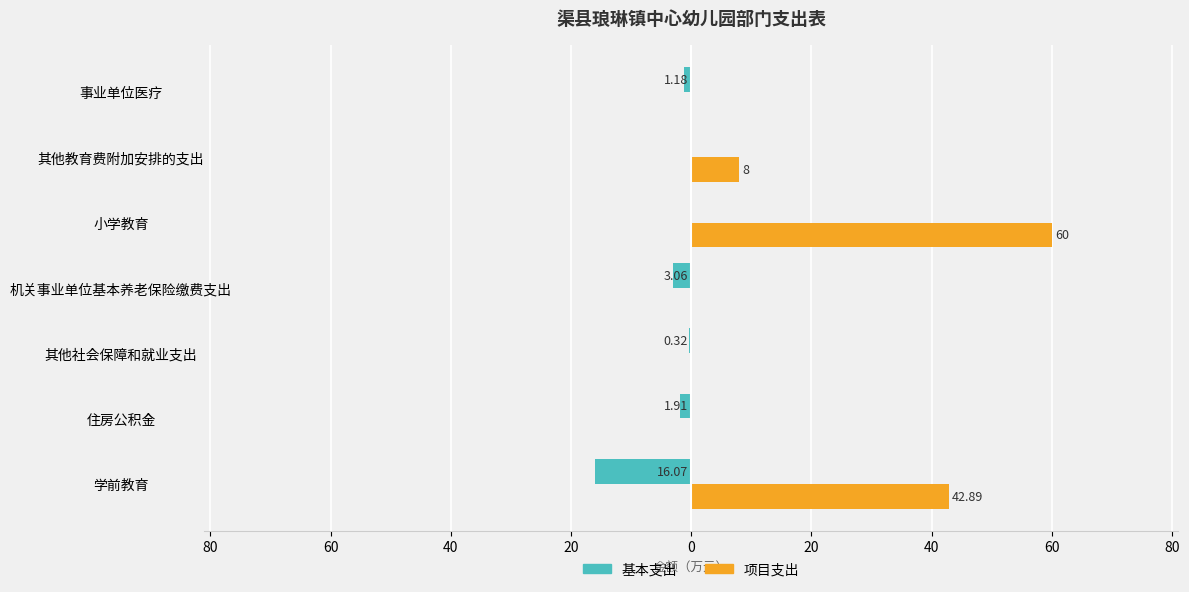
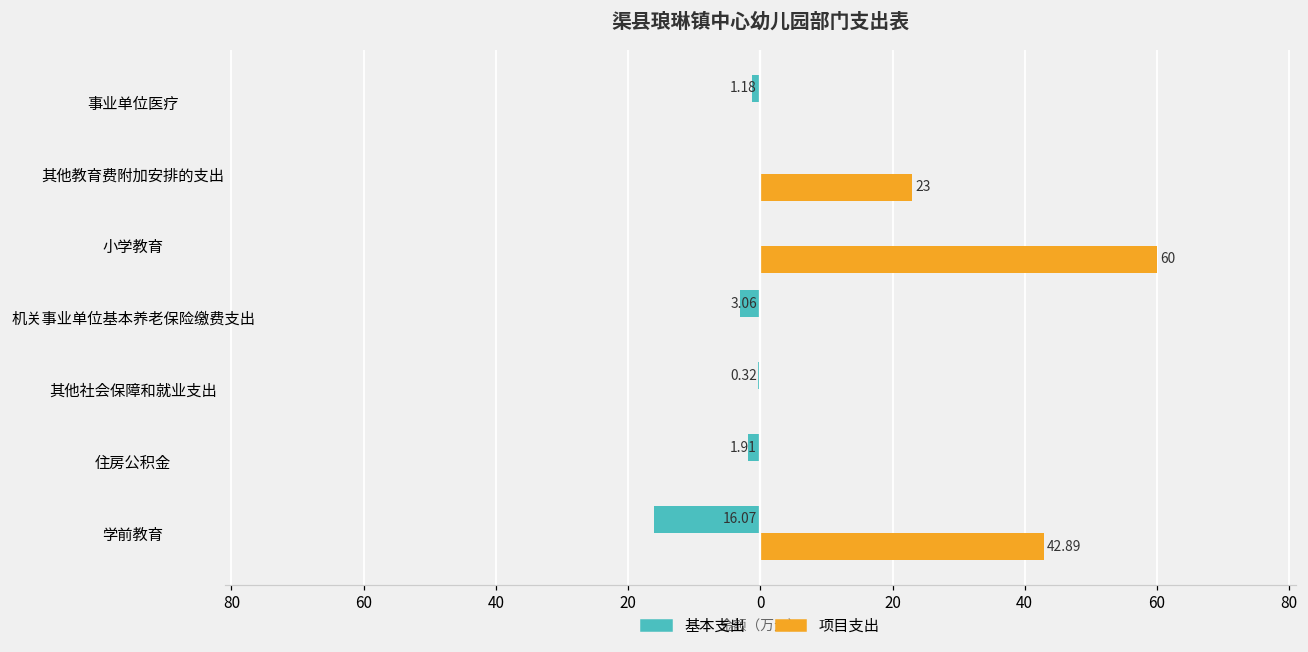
  {
    "项目支出": {
-     "其他教育费附加安排的支出": 8,
+     "其他教育费附加安排的支出": 23,
      "小学教育": 60,
      "学前教育": 42.89
    }
  }
